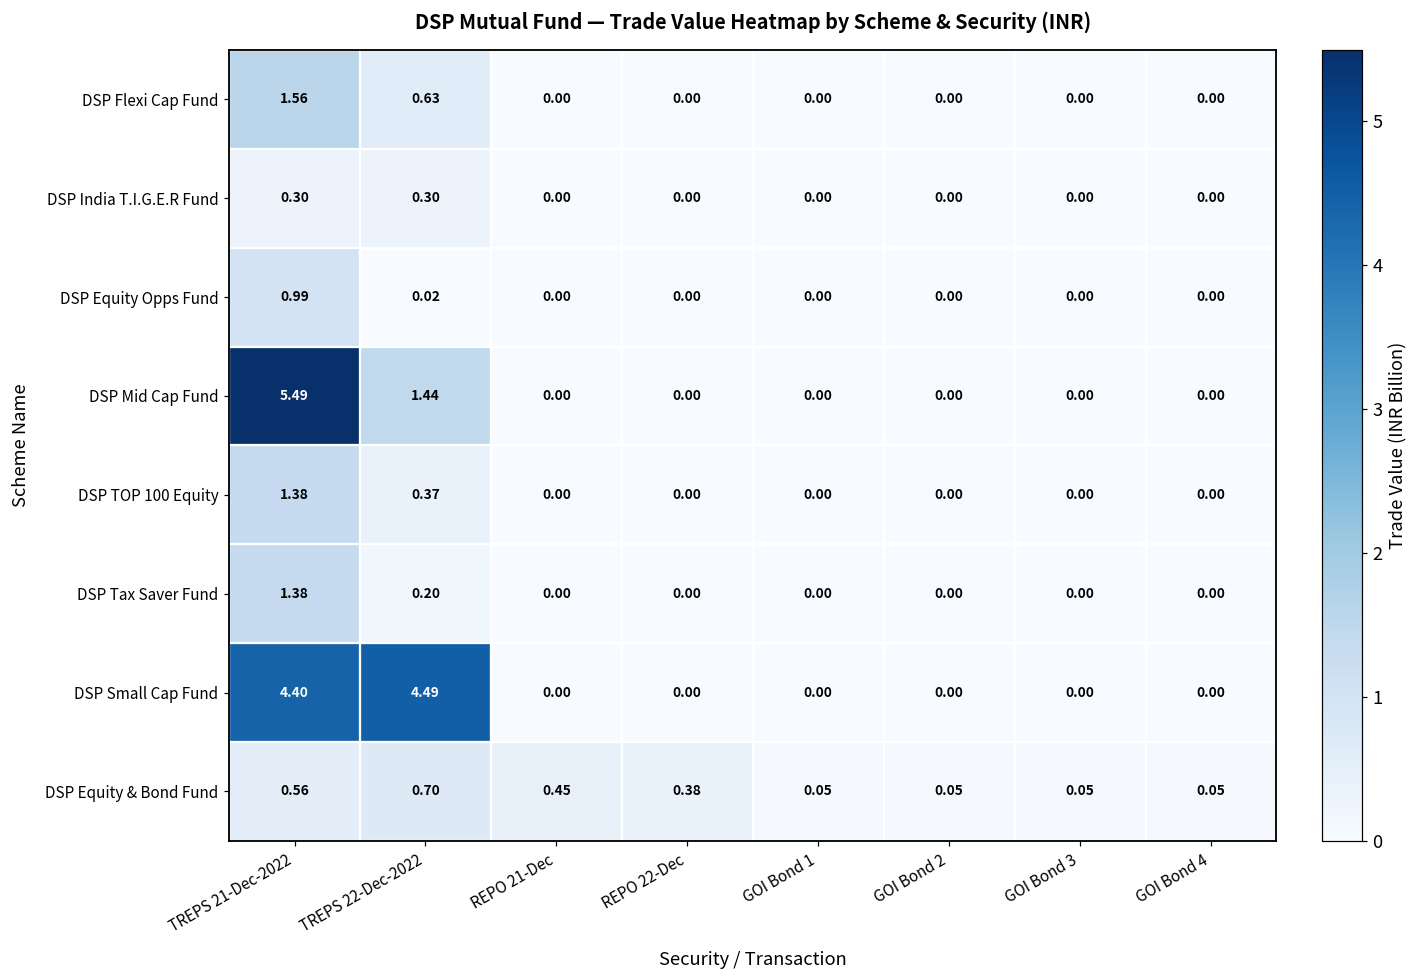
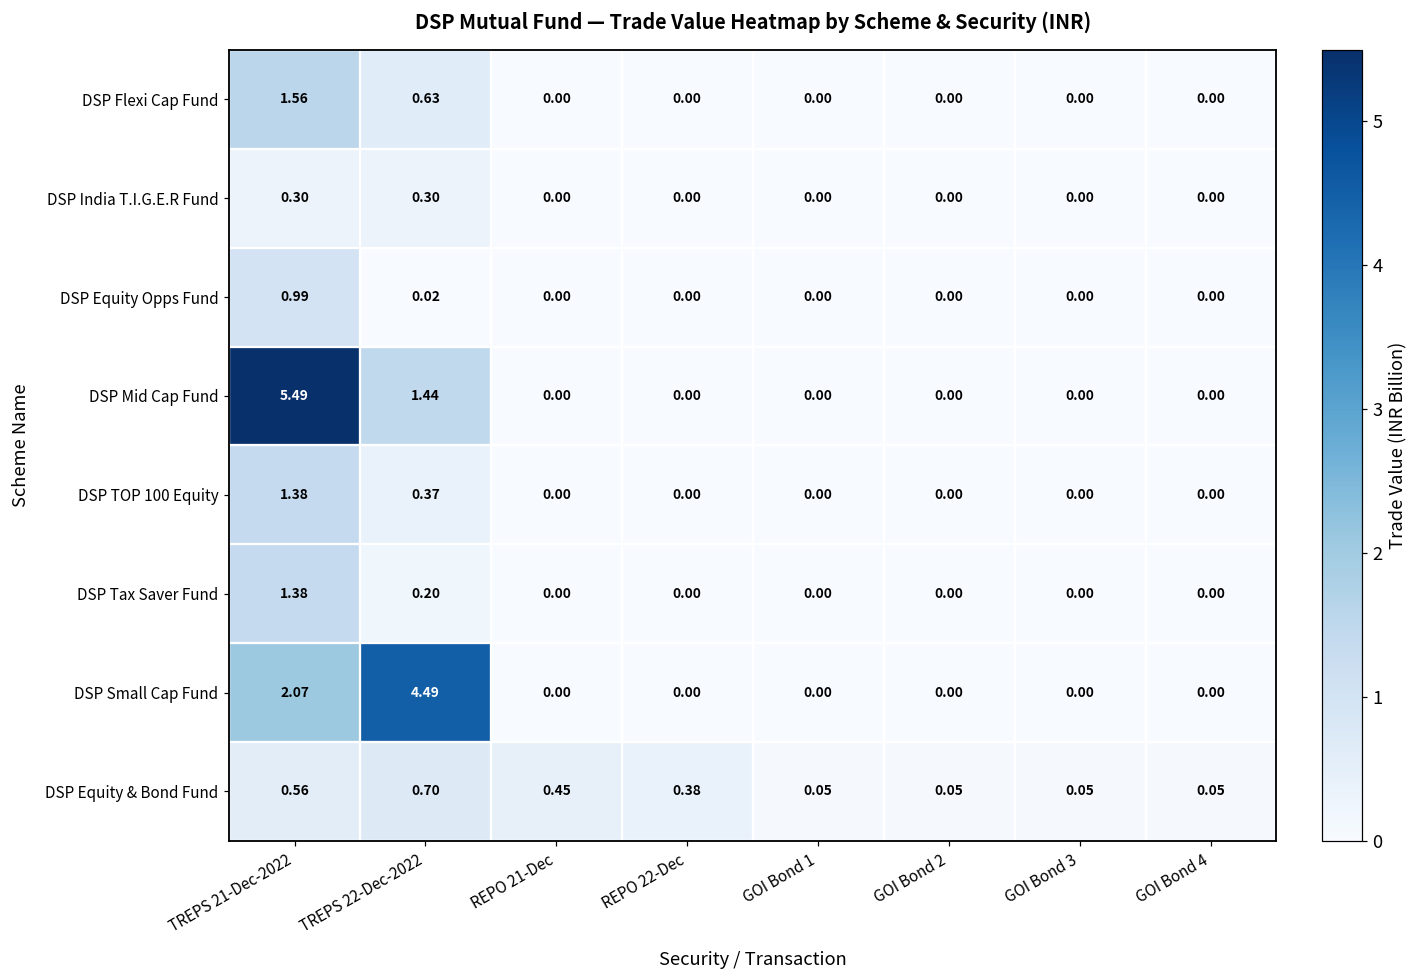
  {
    "DSP Flexi Cap Fund": {
      "TREPS 21-Dec-2022": 1.56,
      "TREPS 22-Dec-2022": 0.63,
      "REPO 21-Dec": 0.00,
      "REPO 22-Dec": 0.00,
      "GOI Bond 1": 0.00,
      "GOI Bond 2": 0.00,
      "GOI Bond 3": 0.00,
      "GOI Bond 4": 0.00
    },
    "DSP India T.I.G.E.R Fund": {
      "TREPS 21-Dec-2022": 0.30,
      "TREPS 22-Dec-2022": 0.30,
      "REPO 21-Dec": 0.00,
      "REPO 22-Dec": 0.00,
      "GOI Bond 1": 0.00,
      "GOI Bond 2": 0.00,
      "GOI Bond 3": 0.00,
      "GOI Bond 4": 0.00
    },
    "DSP Equity Opps Fund": {
      "TREPS 21-Dec-2022": 0.99,
      "TREPS 22-Dec-2022": 0.02,
      "REPO 21-Dec": 0.00,
      "REPO 22-Dec": 0.00,
      "GOI Bond 1": 0.00,
      "GOI Bond 2": 0.00,
      "GOI Bond 3": 0.00,
      "GOI Bond 4": 0.00
    },
    "DSP Mid Cap Fund": {
      "TREPS 21-Dec-2022": 5.49,
      "TREPS 22-Dec-2022": 1.44,
      "REPO 21-Dec": 0.00,
      "REPO 22-Dec": 0.00,
      "GOI Bond 1": 0.00,
      "GOI Bond 2": 0.00,
      "GOI Bond 3": 0.00,
      "GOI Bond 4": 0.00
    },
    "DSP TOP 100 Equity": {
      "TREPS 21-Dec-2022": 1.38,
      "TREPS 22-Dec-2022": 0.37,
      "REPO 21-Dec": 0.00,
      "REPO 22-Dec": 0.00,
      "GOI Bond 1": 0.00,
      "GOI Bond 2": 0.00,
      "GOI Bond 3": 0.00,
      "GOI Bond 4": 0.00
    },
    "DSP Tax Saver Fund": {
      "TREPS 21-Dec-2022": 1.38,
      "TREPS 22-Dec-2022": 0.20,
      "REPO 21-Dec": 0.00,
      "REPO 22-Dec": 0.00,
      "GOI Bond 1": 0.00,
      "GOI Bond 2": 0.00,
      "GOI Bond 3": 0.00,
      "GOI Bond 4": 0.00
    },
    "DSP Small Cap Fund": {
-     "TREPS 21-Dec-2022": 4.40,
+     "TREPS 21-Dec-2022": 2.07,
      "TREPS 22-Dec-2022": 4.49,
      "REPO 21-Dec": 0.00,
      "REPO 22-Dec": 0.00,
      "GOI Bond 1": 0.00,
      "GOI Bond 2": 0.00,
      "GOI Bond 3": 0.00,
      "GOI Bond 4": 0.00
    },
    "DSP Equity & Bond Fund": {
      "TREPS 21-Dec-2022": 0.56,
      "TREPS 22-Dec-2022": 0.70,
      "REPO 21-Dec": 0.45,
      "REPO 22-Dec": 0.38,
      "GOI Bond 1": 0.05,
      "GOI Bond 2": 0.05,
      "GOI Bond 3": 0.05,
      "GOI Bond 4": 0.05
    }
  }
